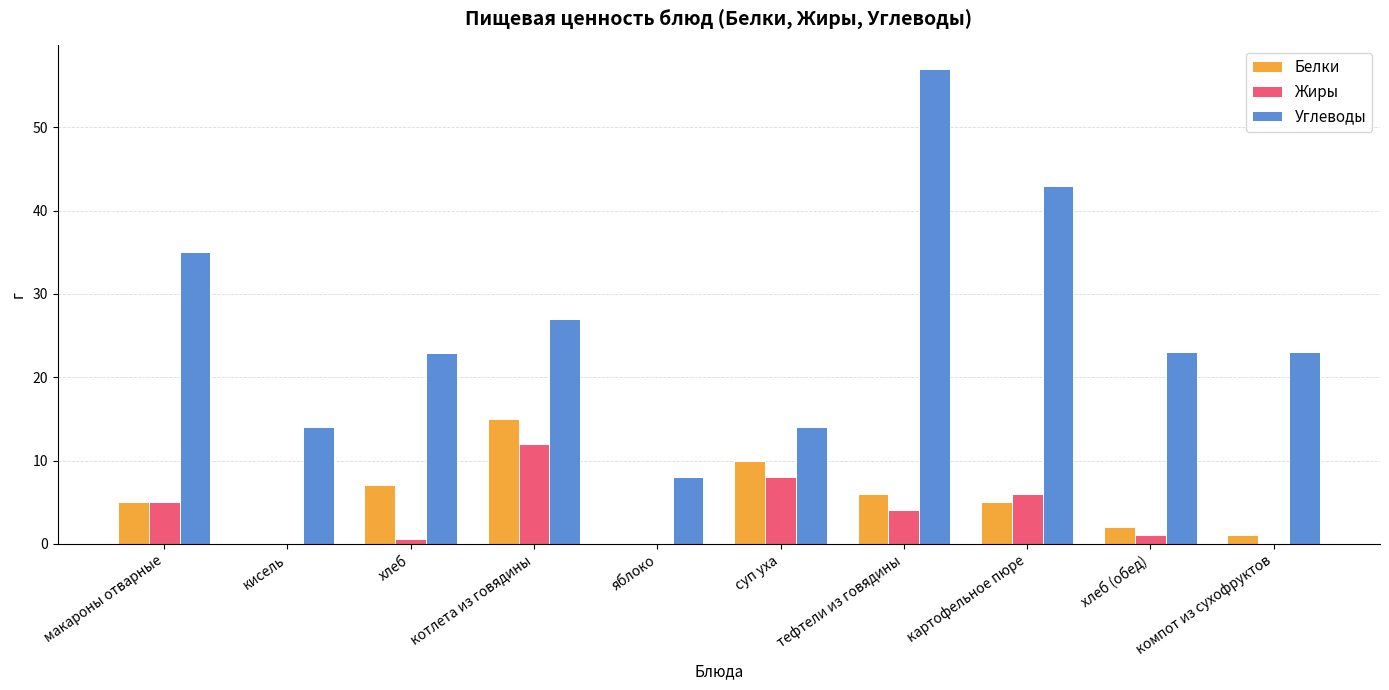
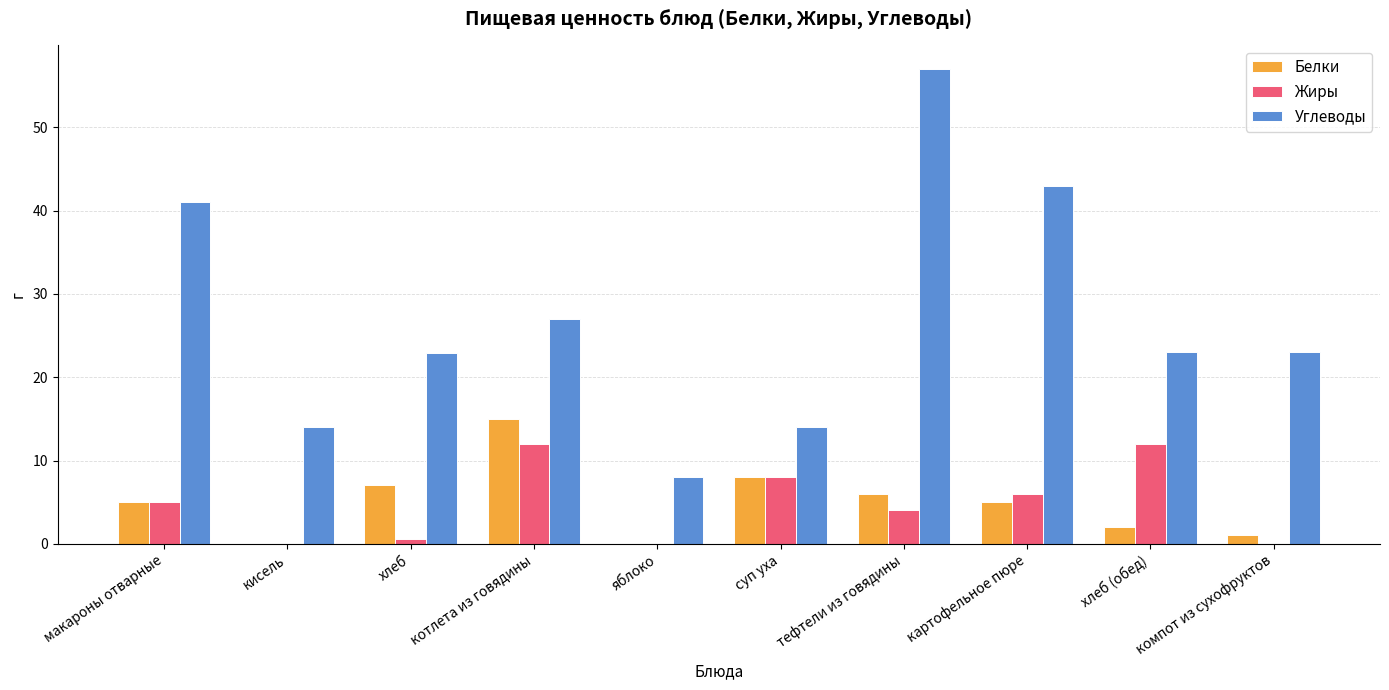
  {
    "Белки": {
      "макароны отварные": 5,
      "кисель": 0,
      "хлеб": 7,
      "котлета из говядины": 15,
      "яблоко": 0,
-     "суп уха": 10,
+     "суп уха": 8,
      "тефтели из говядины": 6,
      "картофельное пюре": 5,
      "хлеб (обед)": 2,
      "компот из сухофруктов": 1
    },
    "Жиры": {
      "макароны отварные": 5,
      "кисель": 0,
      "хлеб": 1,
      "котлета из говядины": 12,
      "яблоко": 0,
      "суп уха": 8,
      "тефтели из говядины": 4,
      "картофельное пюре": 6,
-     "хлеб (обед)": 1,
+     "хлеб (обед)": 12,
      "компот из сухофруктов": 0
    },
    "Углеводы": {
-     "макароны отварные": 35,
+     "макароны отварные": 41,
      "кисель": 14,
      "хлеб": 23,
      "котлета из говядины": 27,
      "яблоко": 8,
      "суп уха": 14,
      "тефтели из говядины": 57,
      "картофельное пюре": 43,
      "хлеб (обед)": 23,
      "компот из сухофруктов": 23
    }
  }
